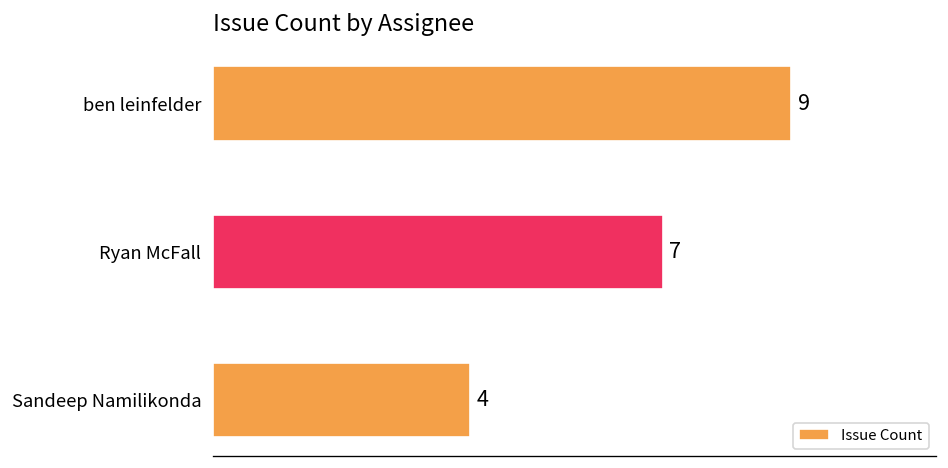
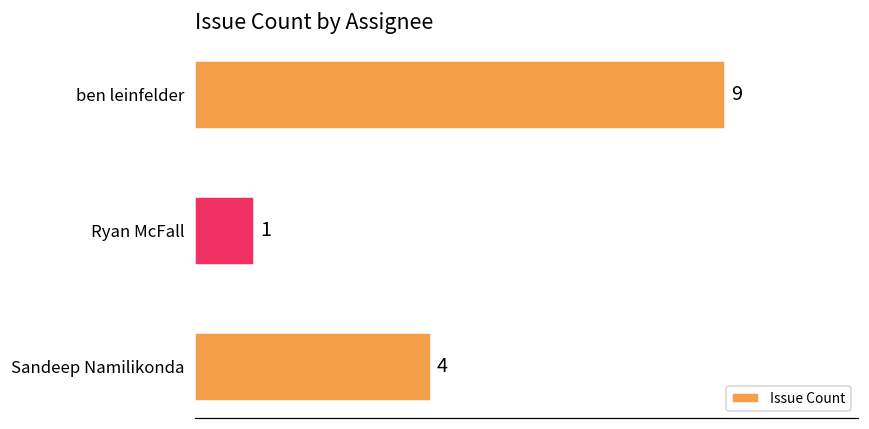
  {
    "ben leinfelder": 9,
-   "Ryan McFall": 7,
+   "Ryan McFall": 1,
    "Sandeep Namilikonda": 4
  }
